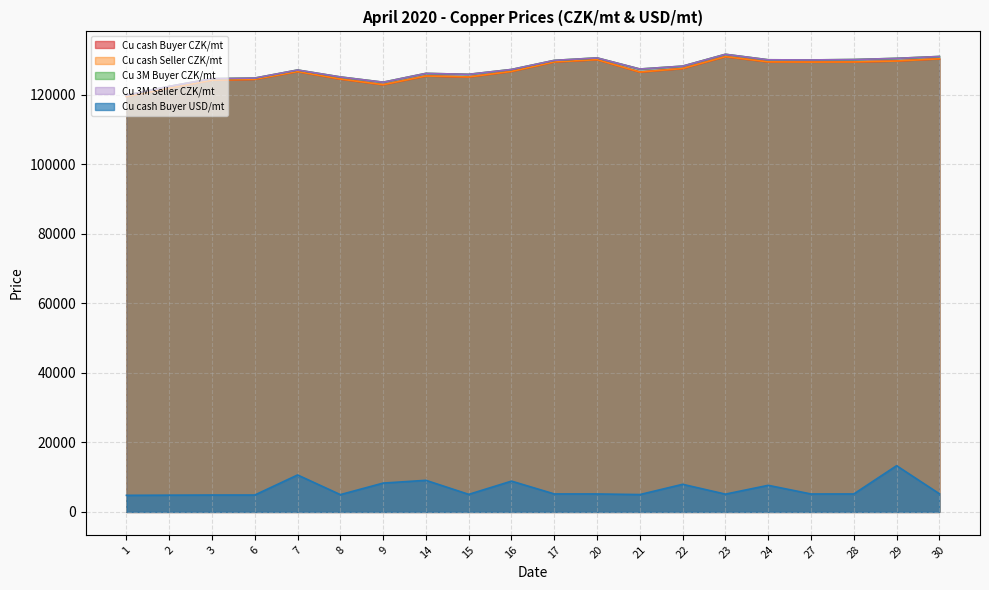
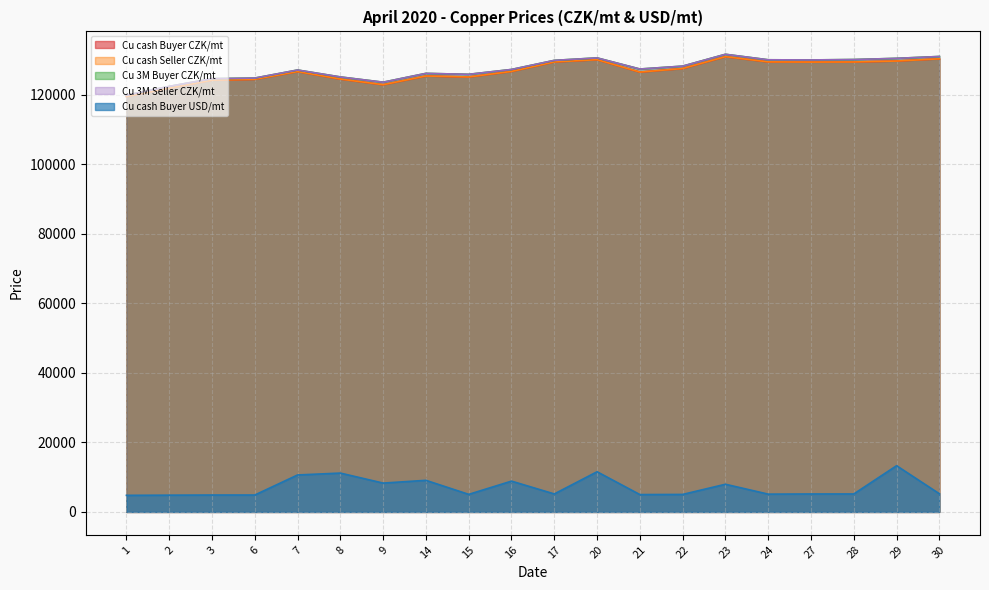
  {
    "Cu cash Seller CZK/mt": {
      "14": 125000,
      "15": 125000,
      "21": 127000,
      "29": 130000
    },
    "Cu 3M Seller CZK/mt": {
      "14": 126000,
      "15": 126000,
      "21": 127000,
      "29": 130000
    },
    "Cu cash Buyer USD/mt": {
      "1": 5000,
      "2": 5000,
      "3": 5000,
      "6": 5000,
      "7": 11000,
-     "8": 5000,
+     "8": 11000,
      "9": 8000,
      "14": 9000,
      "15": 5000,
      "16": 9000,
      "17": 5000,
-     "20": 5000,
+     "20": 12000,
      "21": 5000,
-     "22": 8000,
-     "23": 5000,
-     "24": 8000,
+     "22": 5000,
+     "23": 8000,
+     "24": 5000,
      "27": 5000,
      "28": 5000,
      "29": 13000,
      "30": 5000
    }
  }
